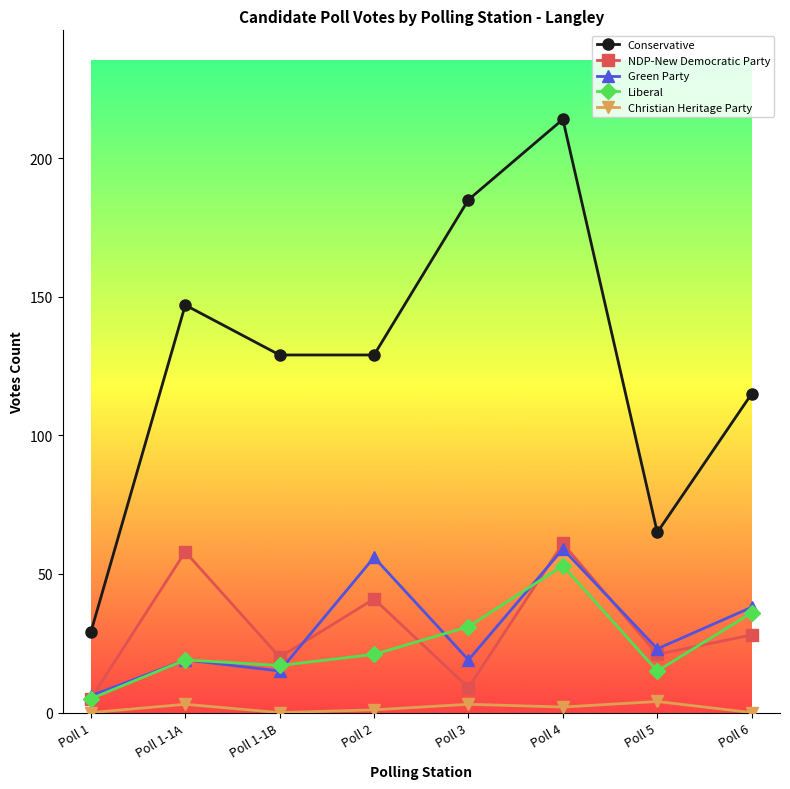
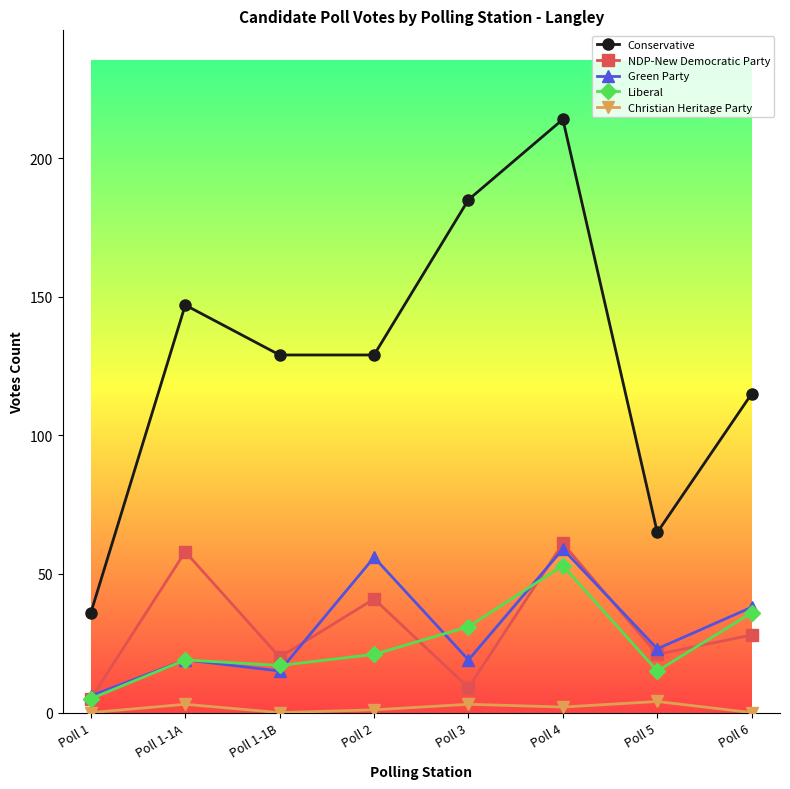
  {
    "Conservative": {
-     "Poll 1": 29,
+     "Poll 1": 36,
      "Poll 1-1A": 147,
      "Poll 1-1B": 129,
      "Poll 2": 129,
      "Poll 3": 185,
      "Poll 4": 214,
      "Poll 5": 65,
      "Poll 6": 115
    },
    "NDP-New Democratic Party": {
      "Poll 1-1A": 58,
      "Poll 1-1B": 20,
      "Poll 2": 41,
      "Poll 3": 9,
      "Poll 4": 61,
      "Poll 5": 21,
      "Poll 6": 28
    },
    "Green Party": {
      "Poll 1": 6,
      "Poll 1-1B": 15,
      "Poll 2": 56,
      "Poll 3": 19,
      "Poll 4": 59,
      "Poll 5": 23,
      "Poll 6": 38
    },
    "Liberal": {
      "Poll 1-1B": 17,
      "Poll 2": 21,
      "Poll 3": 31,
      "Poll 4": 53,
      "Poll 5": 15,
      "Poll 6": 36
    },
    "Christian Heritage Party": {
      "Poll 1": 0,
      "Poll 1-1A": 3,
      "Poll 1-1B": 0,
      "Poll 2": 1,
      "Poll 3": 3,
      "Poll 4": 2,
      "Poll 5": 4,
      "Poll 6": 0
    }
  }
